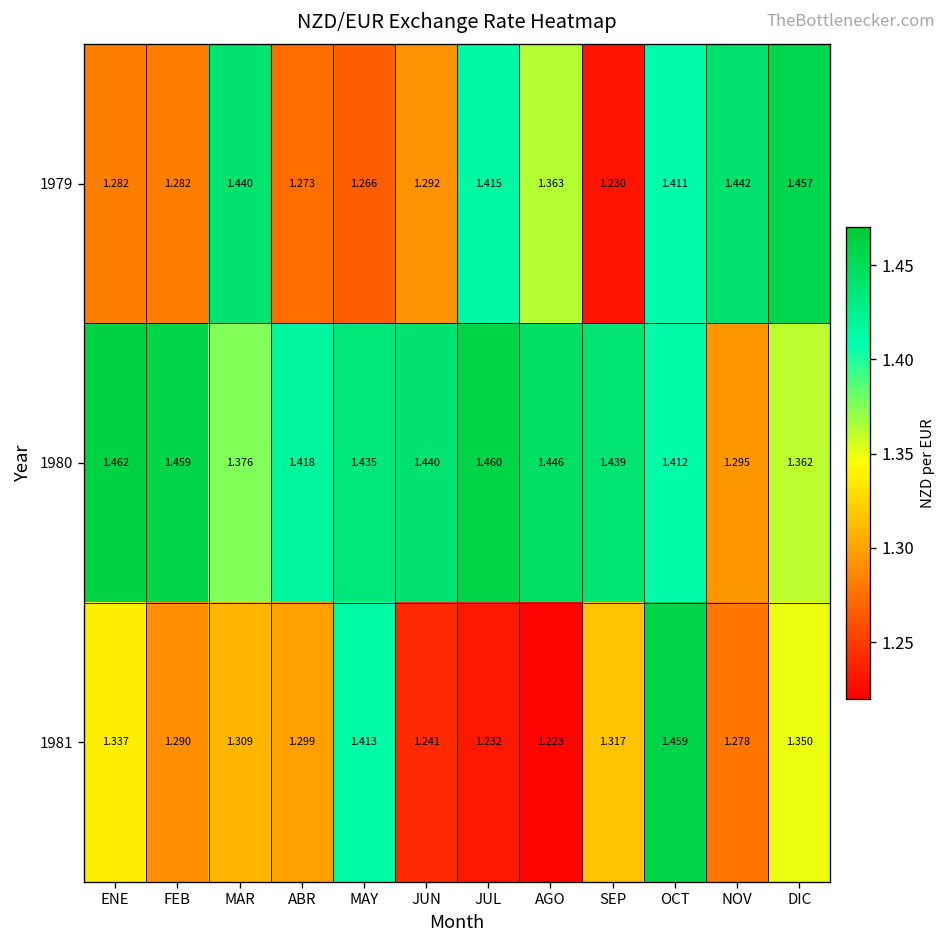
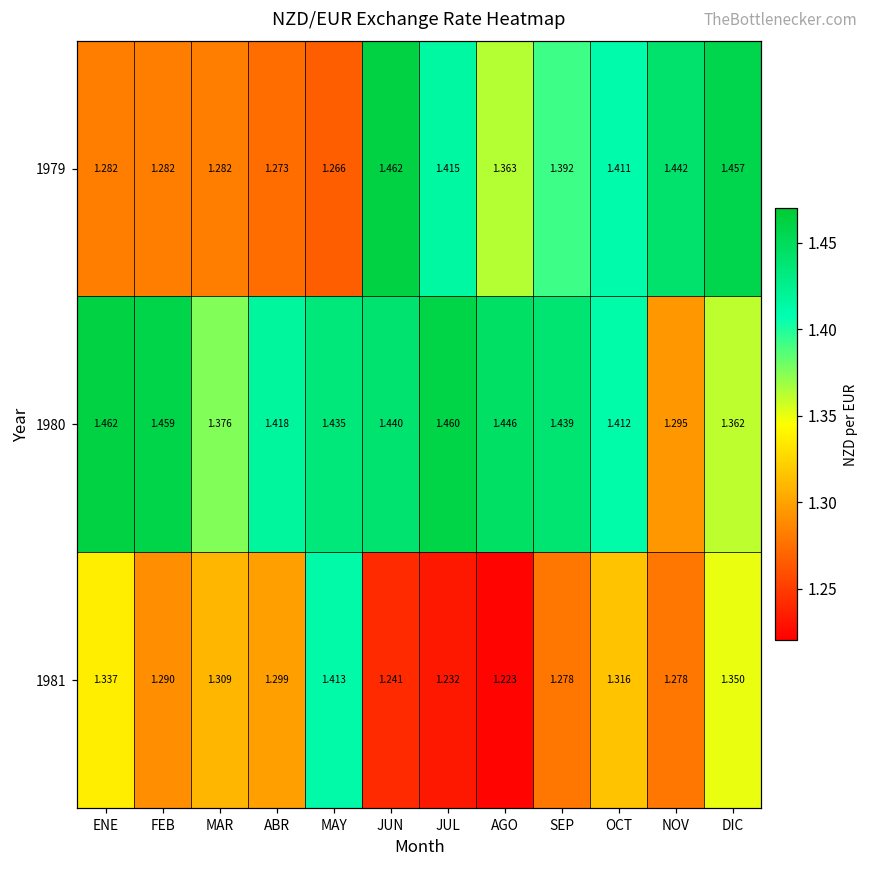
  {
    "1979": {
      "ENE": 1.282,
      "FEB": 1.282,
-     "MAR": 1.440,
+     "MAR": 1.282,
      "ABR": 1.273,
      "MAY": 1.266,
-     "JUN": 1.292,
+     "JUN": 1.462,
      "JUL": 1.415,
      "AGO": 1.363,
-     "SEP": 1.230,
+     "SEP": 1.392,
      "OCT": 1.411,
      "NOV": 1.442,
      "DIC": 1.457
    },
    "1980": {
      "ENE": 1.462,
      "FEB": 1.459,
      "MAR": 1.376,
      "ABR": 1.418,
      "MAY": 1.435,
      "JUN": 1.440,
      "JUL": 1.460,
      "AGO": 1.446,
      "SEP": 1.439,
      "OCT": 1.412,
      "NOV": 1.295,
      "DIC": 1.362
    },
    "1981": {
      "ENE": 1.337,
      "FEB": 1.290,
      "MAR": 1.309,
      "ABR": 1.299,
      "MAY": 1.413,
      "JUN": 1.241,
      "JUL": 1.232,
      "AGO": 1.223,
-     "SEP": 1.317,
-     "OCT": 1.459,
+     "SEP": 1.278,
+     "OCT": 1.316,
      "NOV": 1.278,
      "DIC": 1.350
    }
  }
